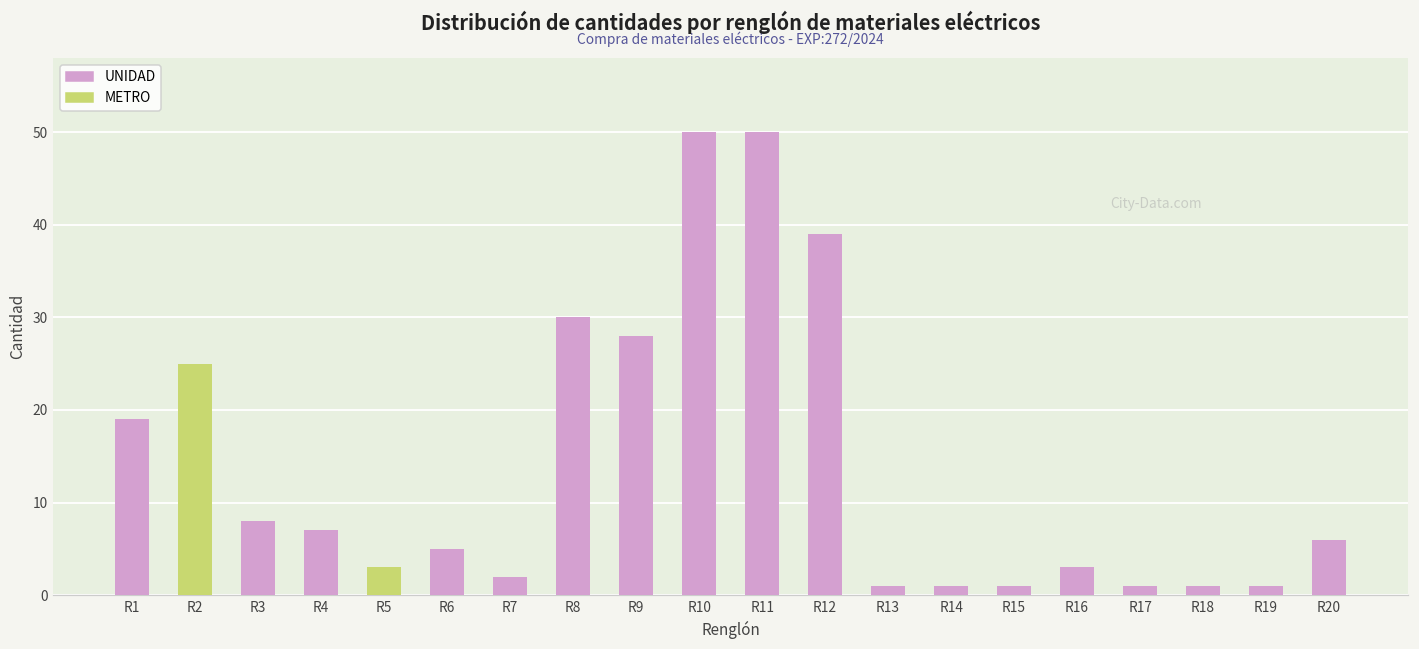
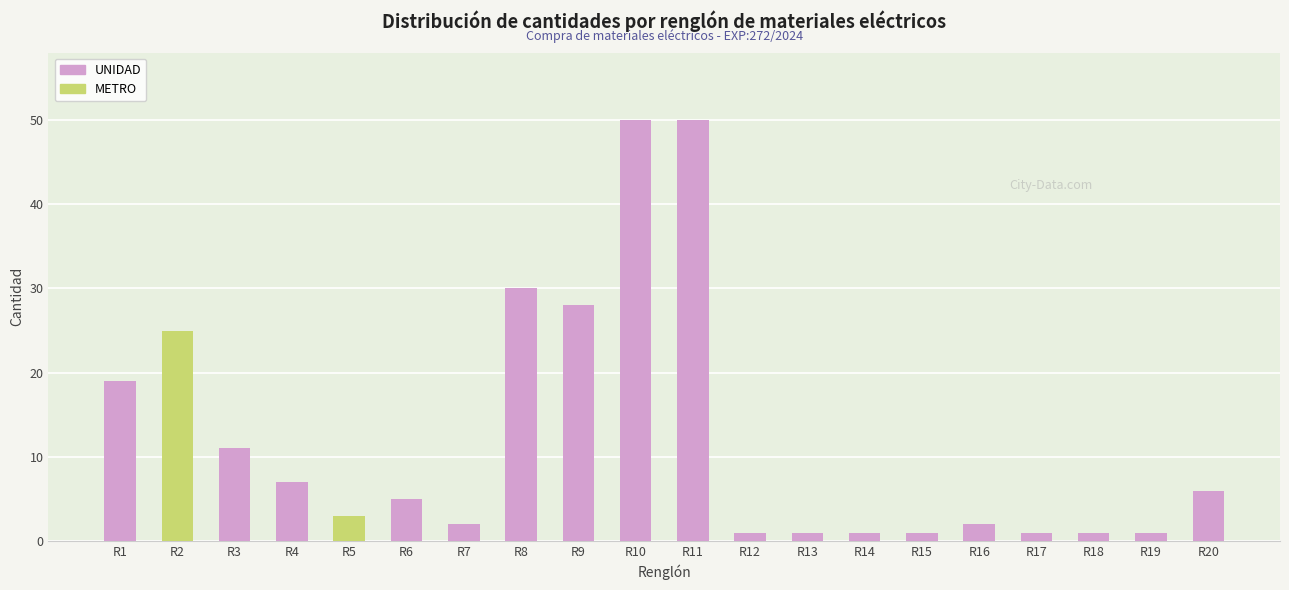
  {
    "UNIDAD": {
      "R1": 19,
      "R2": 0,
-     "R3": 8,
+     "R3": 11,
      "R4": 7,
      "R5": 0,
      "R6": 5,
      "R7": 2,
      "R8": 30,
      "R9": 28,
      "R10": 50,
      "R11": 50,
-     "R12": 39,
+     "R12": 1,
      "R13": 1,
      "R14": 1,
      "R15": 1,
-     "R16": 3,
+     "R16": 2,
      "R17": 1,
      "R18": 1,
      "R19": 1,
      "R20": 6
    },
    "METRO": {
      "R1": 0,
      "R2": 25,
      "R3": 0,
      "R4": 0,
      "R5": 3,
      "R6": 0,
      "R7": 0,
      "R8": 0,
      "R9": 0,
      "R10": 0,
      "R11": 0,
      "R12": 0,
      "R13": 0,
      "R14": 0,
      "R15": 0,
      "R16": 0,
      "R17": 0,
      "R18": 0,
      "R19": 0,
      "R20": 0
    }
  }
